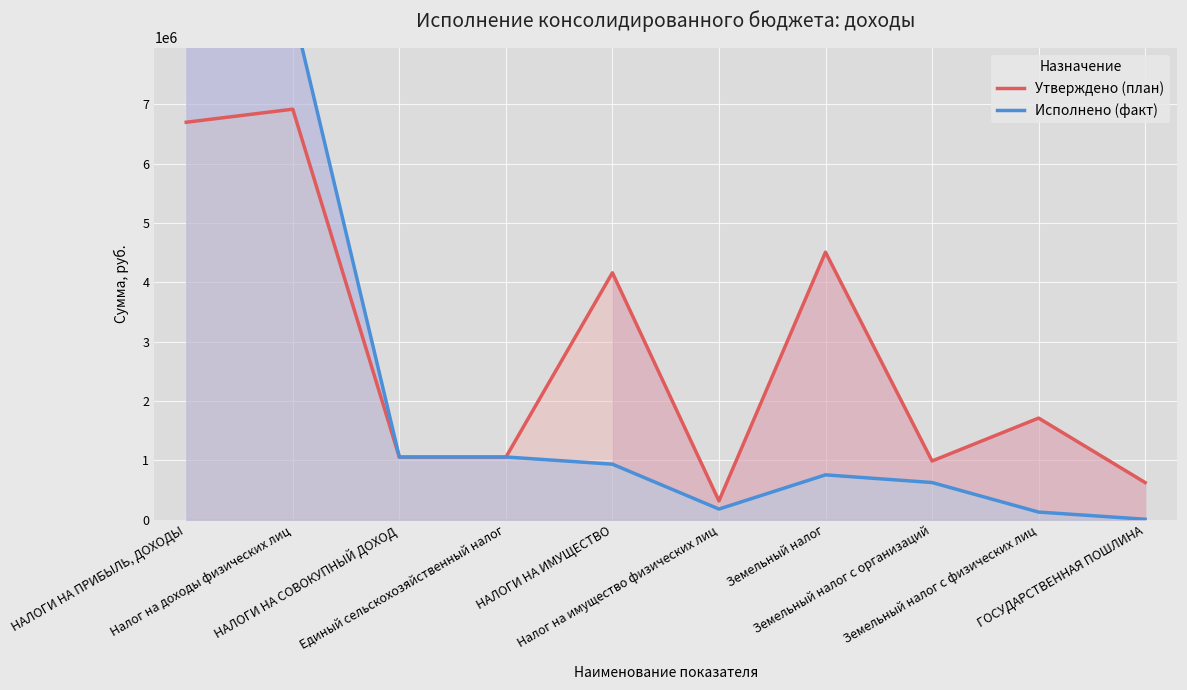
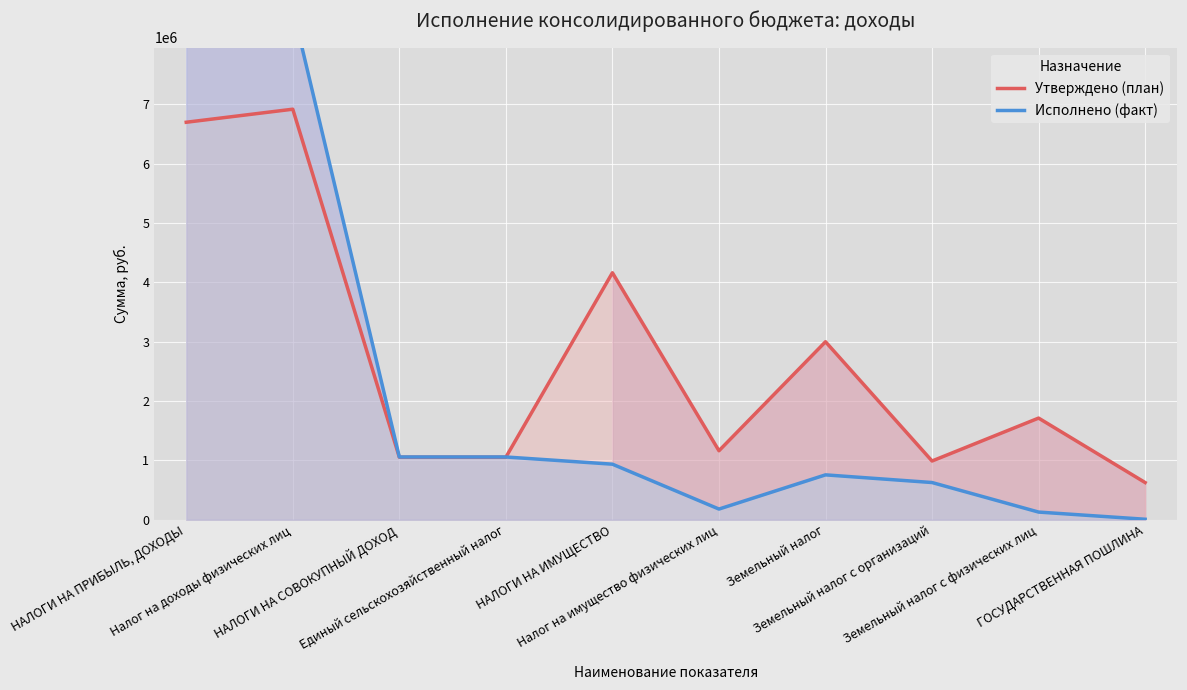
  {
    "Утверждено (план)": {
-     "Налог на имущество физических лиц": 300000,
-     "Земельный налог": 4500000
+     "Налог на имущество физических лиц": 1200000,
+     "Земельный налог": 3000000
    }
  }
